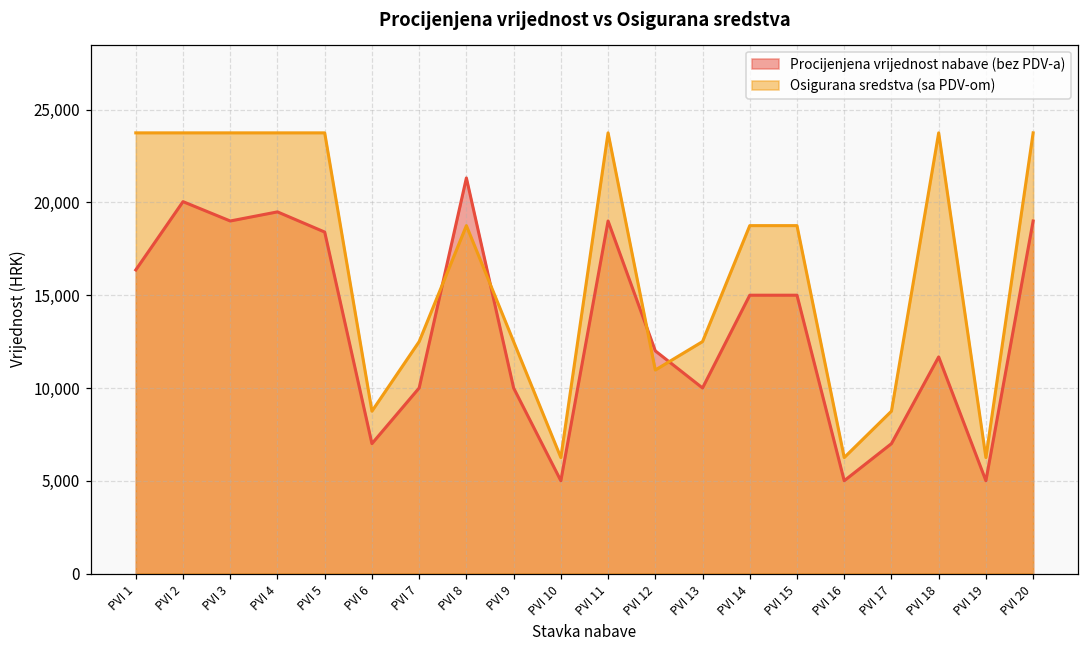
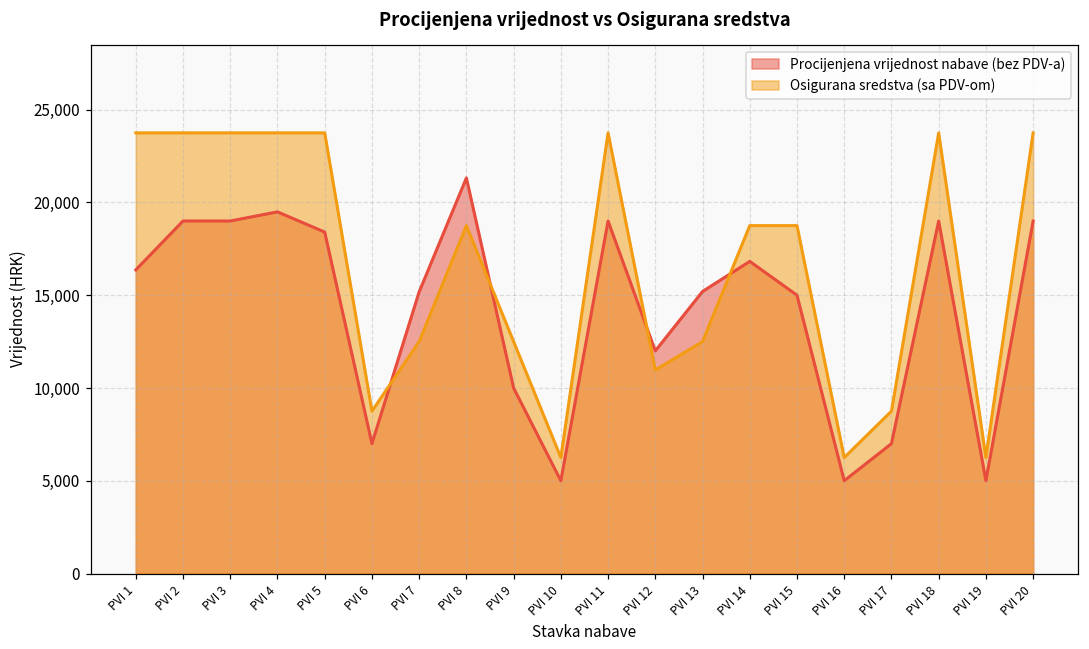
  {
    "Procijenjena vrijednost nabave (bez PDV-a)": {
      "PVI 1": "16,400",
-     "PVI 2": "20,000",
+     "PVI 2": "19,000",
      "PVI 3": "19,000",
      "PVI 4": "19,500",
      "PVI 5": "18,400",
      "PVI 6": "7,000",
-     "PVI 7": "10,000",
+     "PVI 7": "15,200",
      "PVI 8": "21,300",
      "PVI 9": "10,000",
      "PVI 10": "5,000",
      "PVI 11": "19,000",
      "PVI 12": "12,000",
-     "PVI 13": "10,000",
-     "PVI 14": "15,000",
+     "PVI 13": "15,200",
+     "PVI 14": "16,800",
      "PVI 15": "15,000",
      "PVI 16": "5,000",
      "PVI 17": "7,000",
-     "PVI 18": "11,700",
+     "PVI 18": "19,000",
      "PVI 19": "5,000",
      "PVI 20": "19,000"
    },
    "Osigurana sredstva (sa PDV-om)": {
      "PVI 1": "23,800",
      "PVI 2": "23,800",
      "PVI 3": "23,800",
      "PVI 4": "23,800",
      "PVI 5": "23,800",
      "PVI 6": "8,800",
      "PVI 7": "12,500",
      "PVI 8": "18,800",
      "PVI 9": "12,500",
      "PVI 10": "6,300",
      "PVI 11": "23,800",
      "PVI 12": "11,000",
      "PVI 13": "12,500",
      "PVI 14": "18,800",
      "PVI 15": "18,800",
      "PVI 16": "6,300",
      "PVI 17": "8,800",
      "PVI 18": "23,800",
      "PVI 19": "6,300",
      "PVI 20": "23,800"
    }
  }
